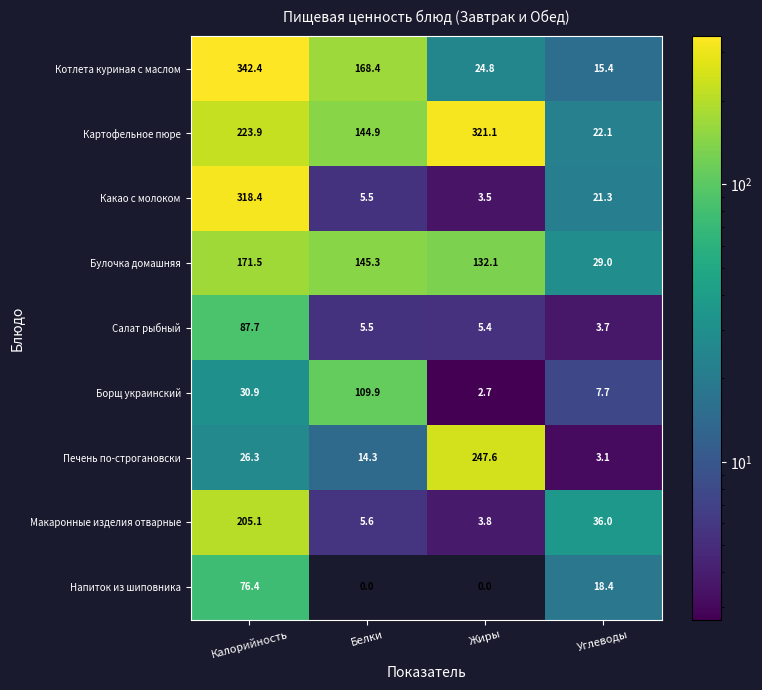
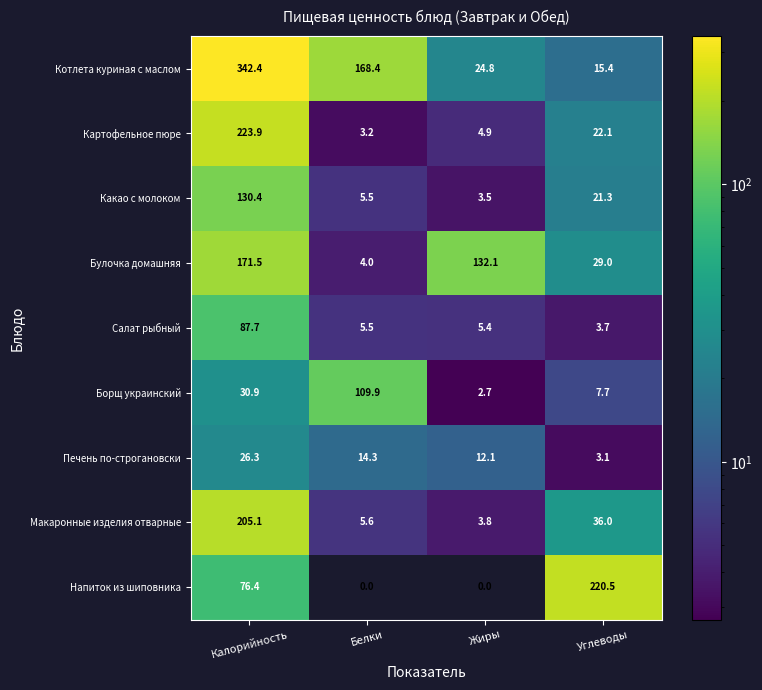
  {
    "Котлета куриная с маслом": {
      "Калорийность": 342.4,
      "Белки": 168.4,
      "Жиры": 24.8,
      "Углеводы": 15.4
    },
    "Картофельное пюре": {
      "Калорийность": 223.9,
-     "Белки": 144.9,
-     "Жиры": 321.1,
+     "Белки": 3.2,
+     "Жиры": 4.9,
      "Углеводы": 22.1
    },
    "Какао с молоком": {
-     "Калорийность": 318.4,
+     "Калорийность": 130.4,
      "Белки": 5.5,
      "Жиры": 3.5,
      "Углеводы": 21.3
    },
    "Булочка домашняя": {
      "Калорийность": 171.5,
-     "Белки": 145.3,
+     "Белки": 4.0,
      "Жиры": 132.1,
      "Углеводы": 29.0
    },
    "Салат рыбный": {
      "Калорийность": 87.7,
      "Белки": 5.5,
      "Жиры": 5.4,
      "Углеводы": 3.7
    },
    "Борщ украинский": {
      "Калорийность": 30.9,
      "Белки": 109.9,
      "Жиры": 2.7,
      "Углеводы": 7.7
    },
    "Печень по-строгановски": {
      "Калорийность": 26.3,
      "Белки": 14.3,
-     "Жиры": 247.6,
+     "Жиры": 12.1,
      "Углеводы": 3.1
    },
    "Макаронные изделия отварные": {
      "Калорийность": 205.1,
      "Белки": 5.6,
      "Жиры": 3.8,
      "Углеводы": 36.0
    },
    "Напиток из шиповника": {
      "Калорийность": 76.4,
-     "Углеводы": 18.4
+     "Углеводы": 220.5
    }
  }
